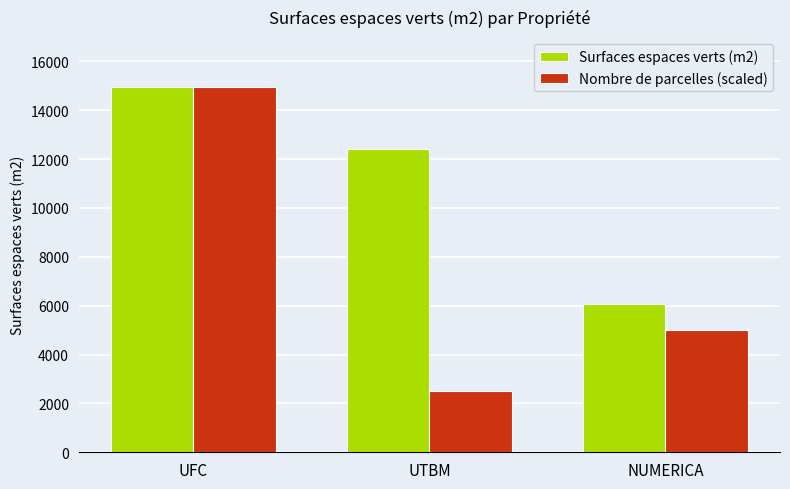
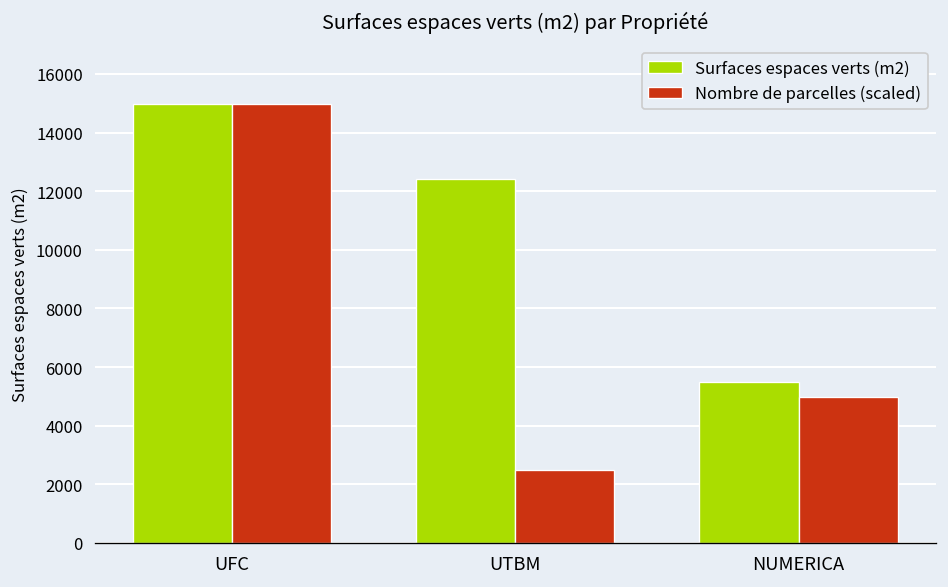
  {
    "Surfaces espaces verts (m2)": {
      "UFC": 15000,
      "UTBM": 12400,
-     "NUMERICA": 6100
+     "NUMERICA": 5500
    },
    "Nombre de parcelles (scaled)": {
      "UFC": 15000,
      "UTBM": 2500,
      "NUMERICA": 5000
    }
  }
